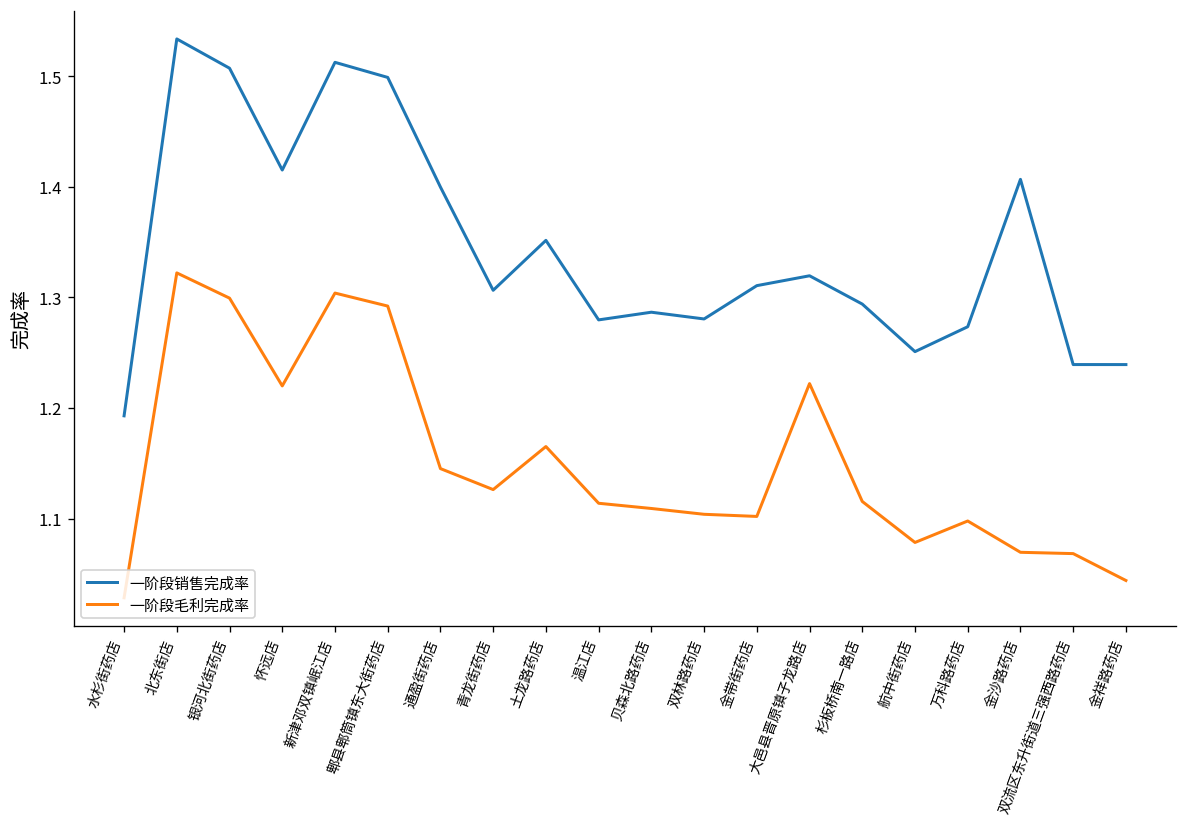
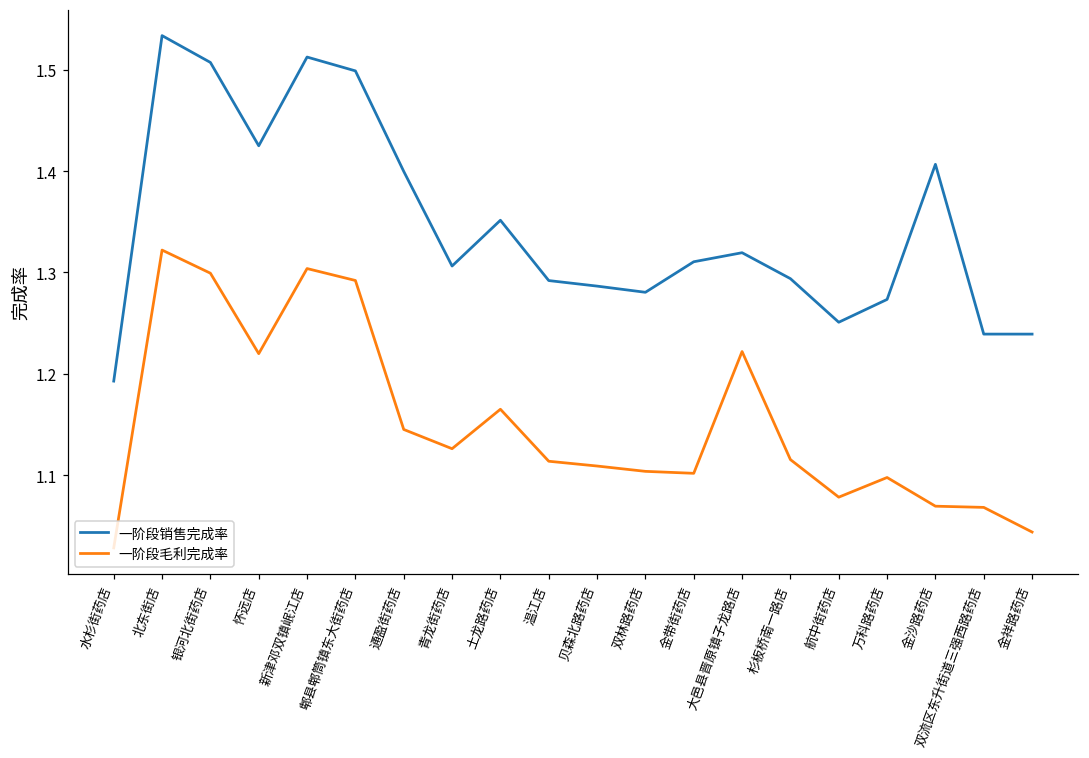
  {
    "一阶段销售完成率": {
      "水杉街药店": 1.19,
      "北东街店": 1.53,
      "银河北街药店": 1.51,
-     "怀远店": 1.415,
+     "怀远店": 1.425,
      "新津邓双镇岷江店": 1.51,
      "郫县郫筒镇东大街药店": 1.50,
      "通盈街药店": 1.40,
      "青龙街药店": 1.31,
      "土龙路药店": 1.35,
-     "温江店": 1.28,
+     "温江店": 1.29,
      "贝森北路药店": 1.29,
      "双林路药店": 1.28,
      "金带街药店": 1.31,
      "大邑县晋原镇子龙路店": 1.32,
      "杉板桥南一路店": 1.29,
      "航中街药店": 1.25,
      "万科路药店": 1.27,
      "金沙路药店": 1.41,
      "双流区东升街道三强西路药店": 1.24,
      "金祥路药店": 1.24
    },
    "一阶段毛利完成率": {
      "北东街店": 1.32,
      "银河北街药店": 1.30,
      "怀远店": 1.22,
      "新津邓双镇岷江店": 1.30,
      "郫县郫筒镇东大街药店": 1.29,
      "通盈街药店": 1.15,
      "青龙街药店": 1.13,
      "土龙路药店": 1.17,
      "温江店": 1.11,
      "贝森北路药店": 1.11,
      "双林路药店": 1.10,
      "金带街药店": 1.10,
      "大邑县晋原镇子龙路店": 1.22,
      "杉板桥南一路店": 1.12,
      "航中街药店": 1.08,
      "万科路药店": 1.10,
      "金沙路药店": 1.07,
      "双流区东升街道三强西路药店": 1.07,
      "金祥路药店": 1.04
    }
  }
